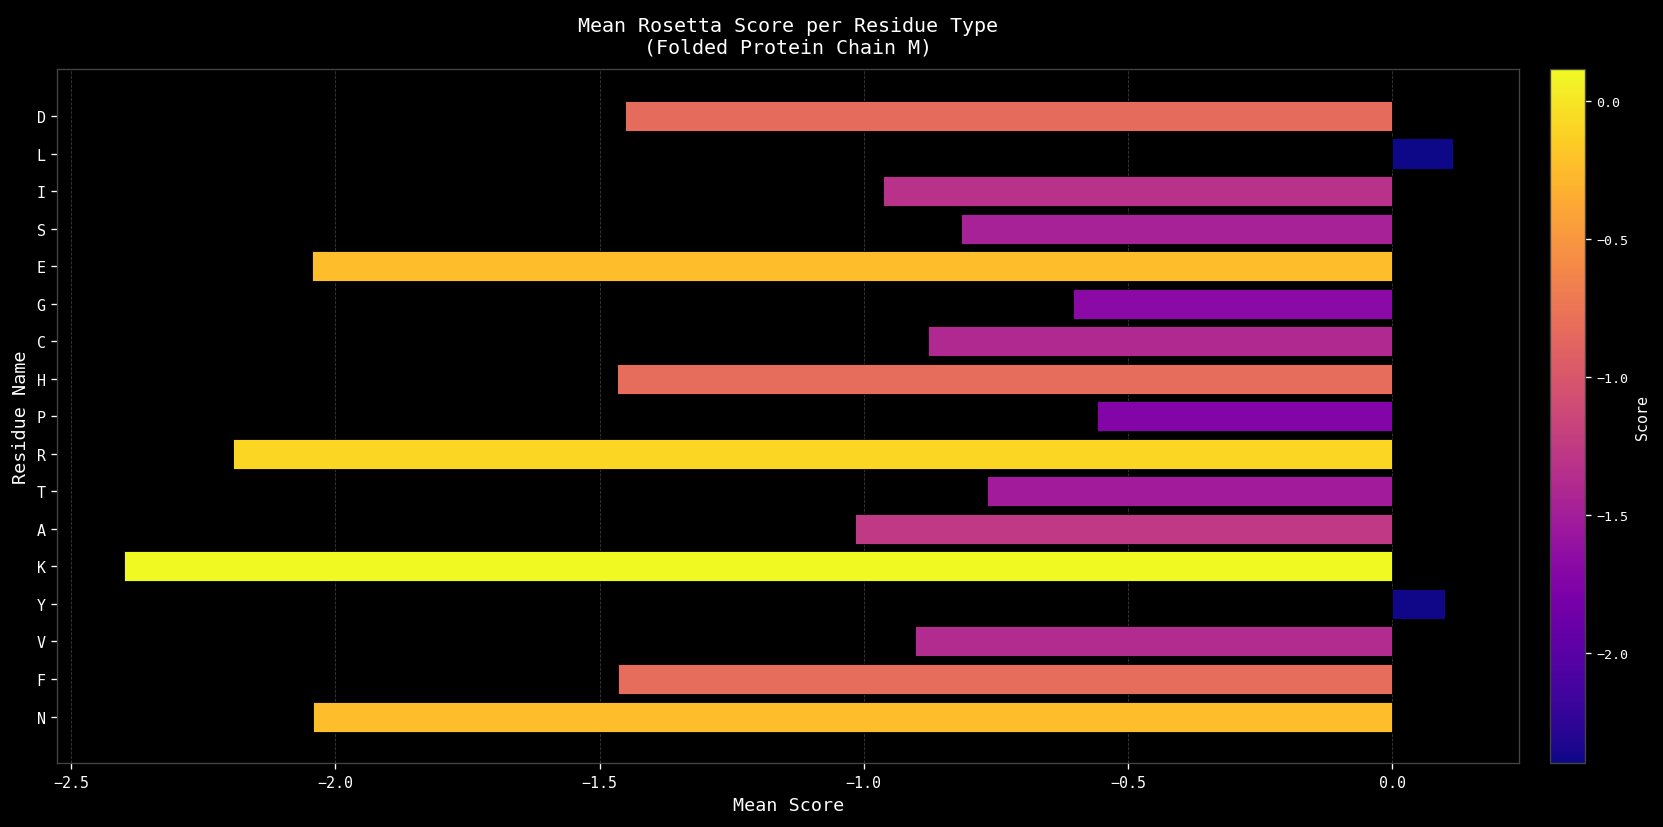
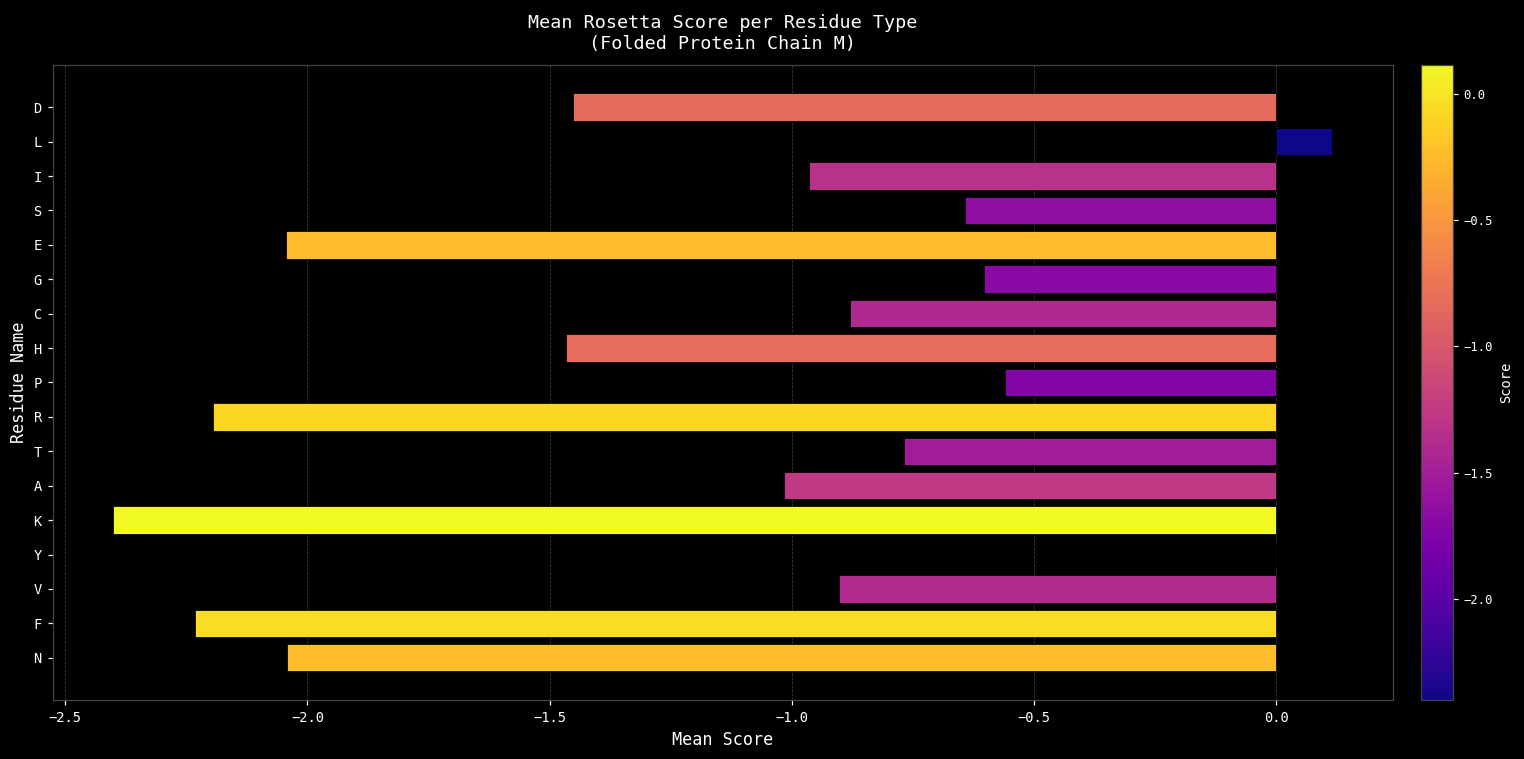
  {
    "D": -1.45,
    "L": 0.12,
    "I": -0.96,
-   "S": -0.82,
+   "S": -0.64,
    "E": -2.05,
    "G": -0.60,
    "C": -0.88,
    "H": -1.47,
    "P": -0.56,
    "R": -2.19,
    "T": -0.77,
    "A": -1.02,
    "K": -2.40,
-   "Y": 0.1,
+   "Y": 0.0,
    "V": -0.90,
-   "F": -1.47,
+   "F": -2.23,
    "N": -2.04
  }
